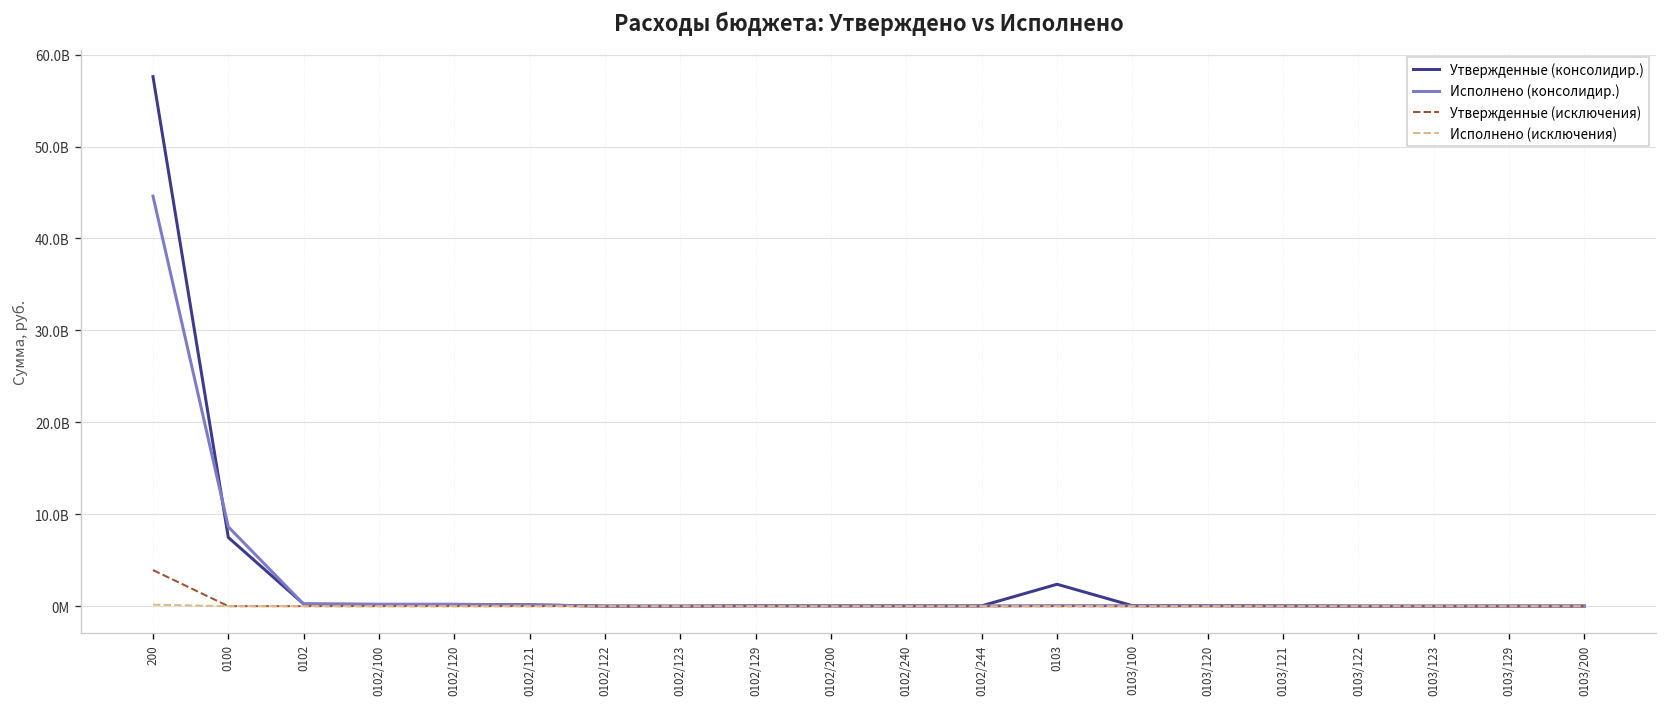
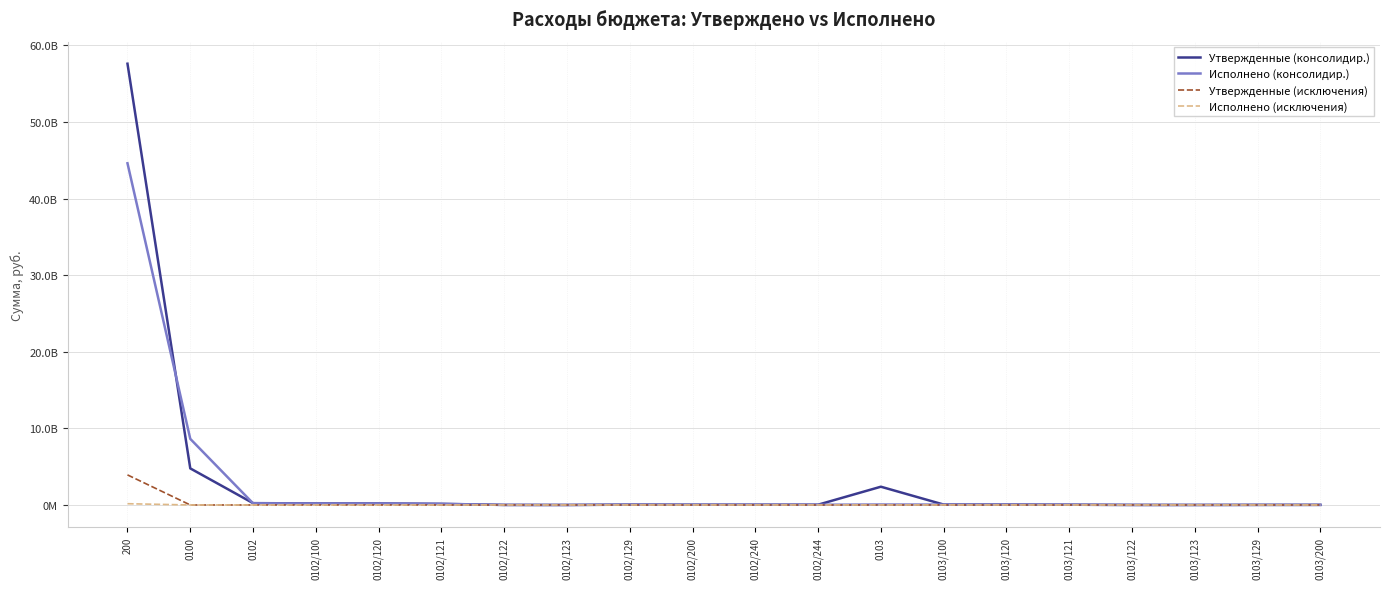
  {
    "Утвержденные (консолидир.)": {
      "200": 58000000000,
-     "0100": 7000000000,
+     "0100": 5000000000,
      "0103": 2000000000
    },
    "Исполнено (консолидир.)": {
      "200": 45000000000,
      "0100": 9000000000
    },
    "Утвержденные (исключения)": {
      "200": 4000000000
    },
    "Исполнено (исключения)": {
      "200": 0
    }
  }
